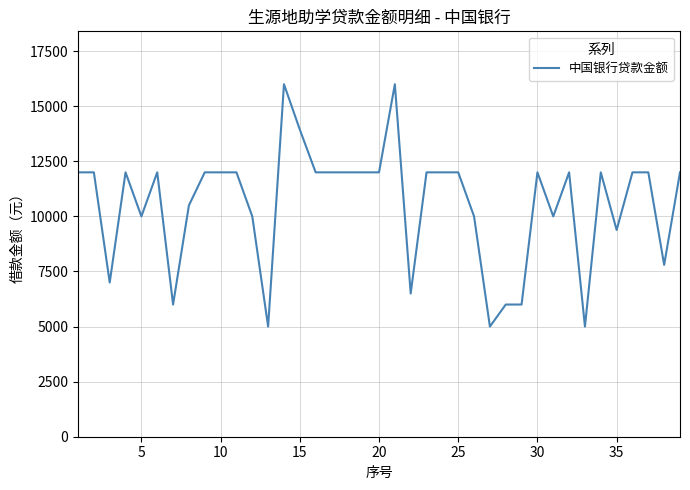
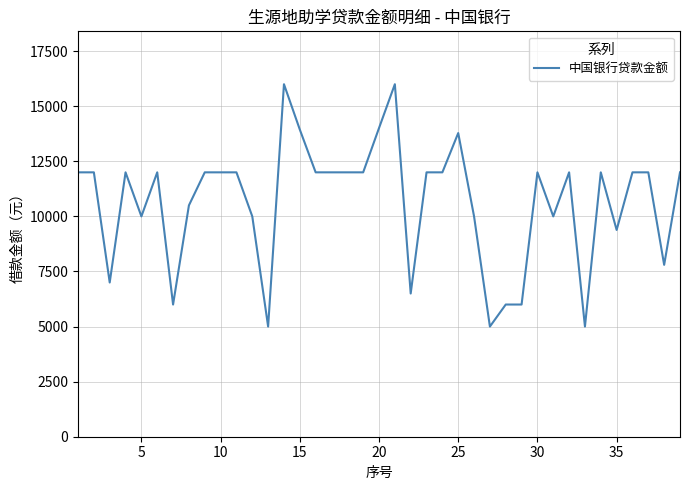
  {
    "5": 10000,
    "10": 12000,
    "15": 13900,
-   "20": 12000,
-   "25": 12000,
+   "20": 14000,
+   "25": 13800,
    "30": 12000,
    "35": 9400
  }
